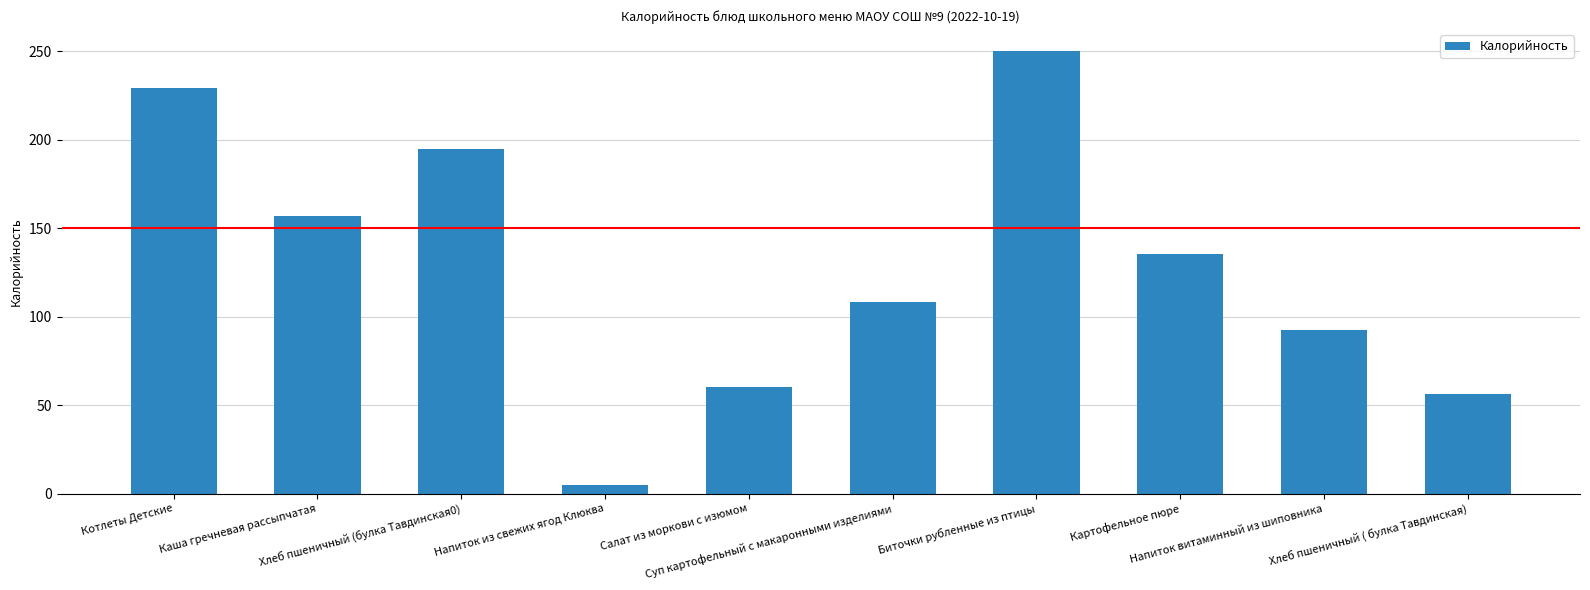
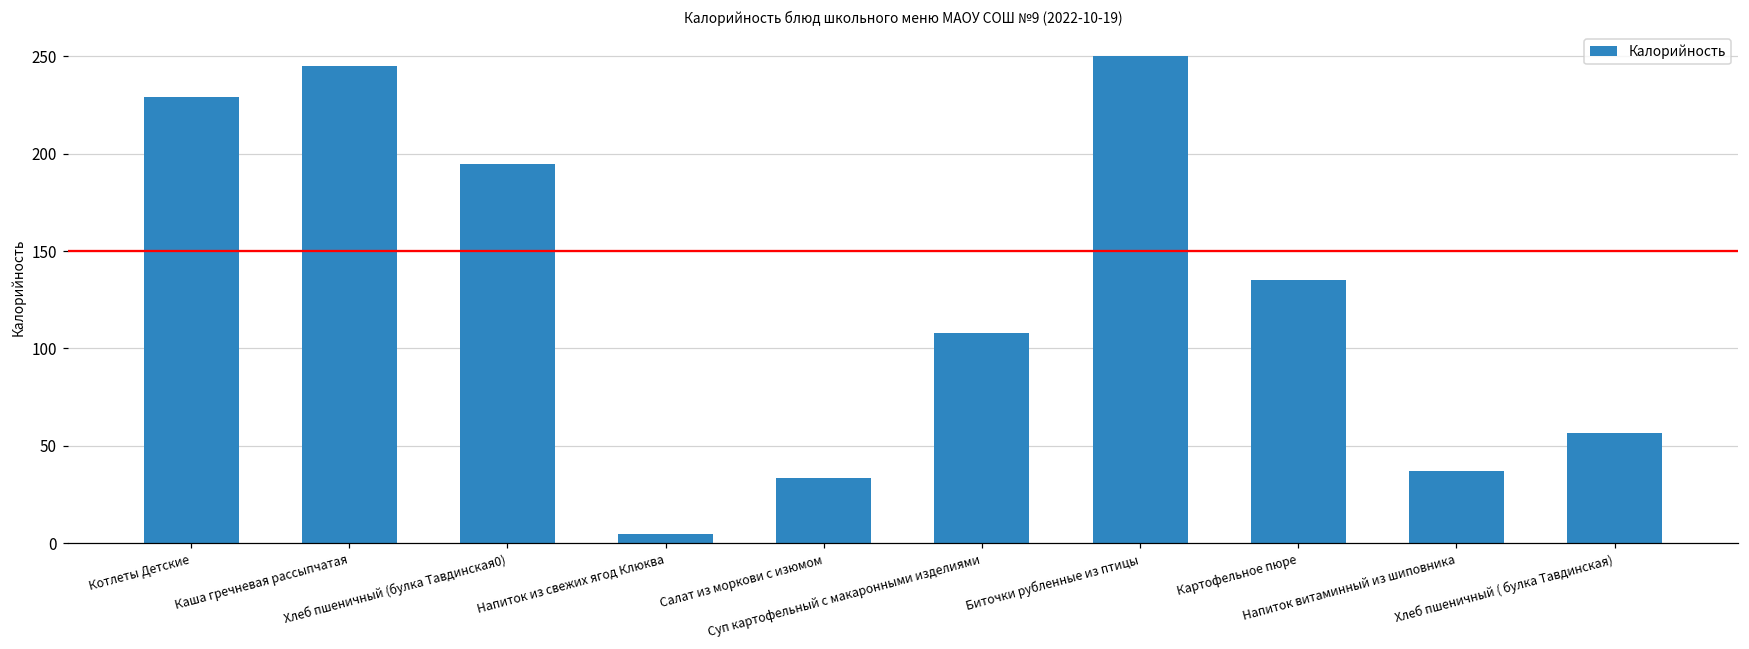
  {
    "Котлеты Детские": 229,
-   "Каша гречневая рассыпчатая": 157,
+   "Каша гречневая рассыпчатая": 245,
    "Хлеб пшеничный (булка Тавдинская0)": 195,
    "Напиток из свежих ягод Клюква": 5,
-   "Салат из моркови с изюмом": 61,
+   "Салат из моркови с изюмом": 33,
    "Суп картофельный с макаронными изделиями": 108,
    "Биточки рубленные из птицы": 250,
    "Картофельное пюре": 135,
-   "Напиток витаминный из шиповника": 92,
+   "Напиток витаминный из шиповника": 37,
    "Хлеб пшеничный ( булка Тавдинская)": 56
  }
